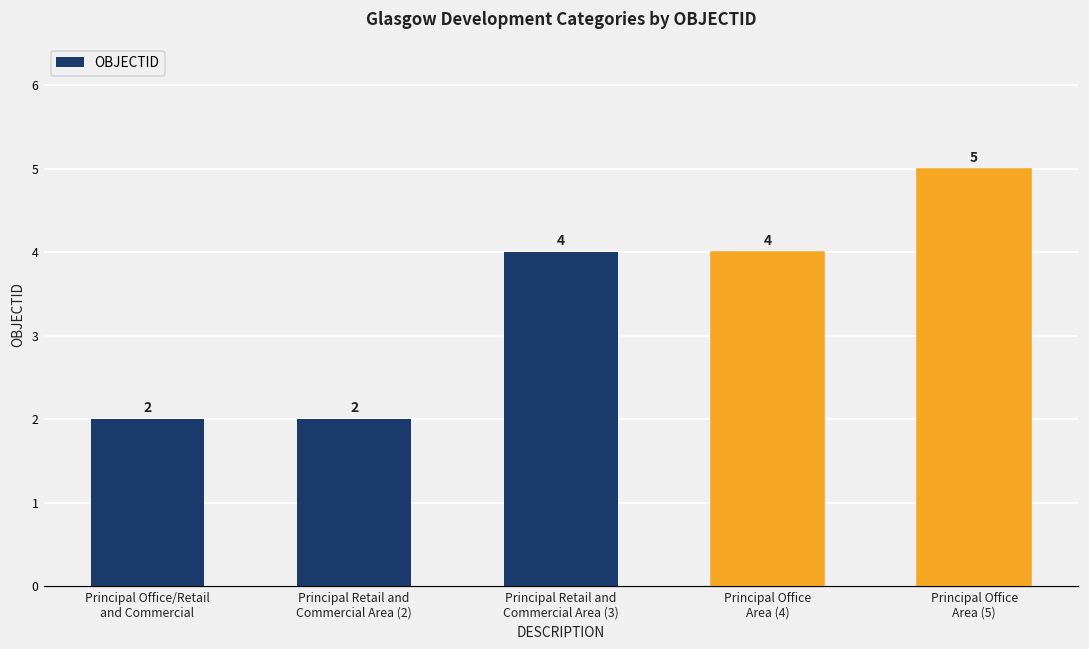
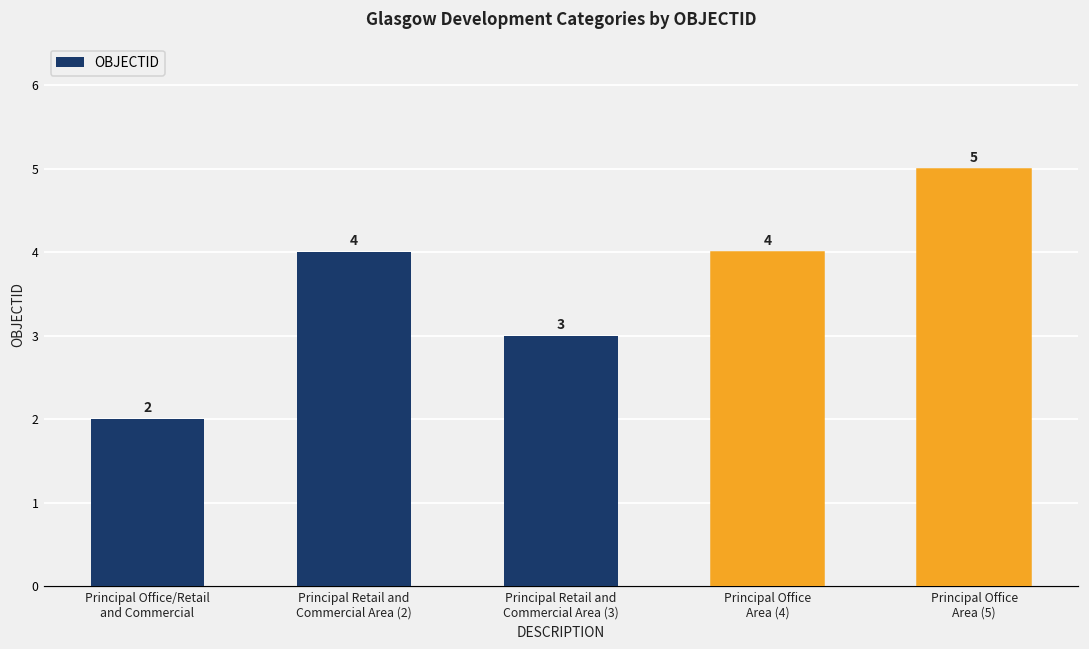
  {
    "Principal Office/Retail and Commercial": 2,
-   "Principal Retail and Commercial Area (2)": 2,
-   "Principal Retail and Commercial Area (3)": 4,
+   "Principal Retail and Commercial Area (2)": 4,
+   "Principal Retail and Commercial Area (3)": 3,
    "Principal Office Area (4)": 4,
    "Principal Office Area (5)": 5
  }
